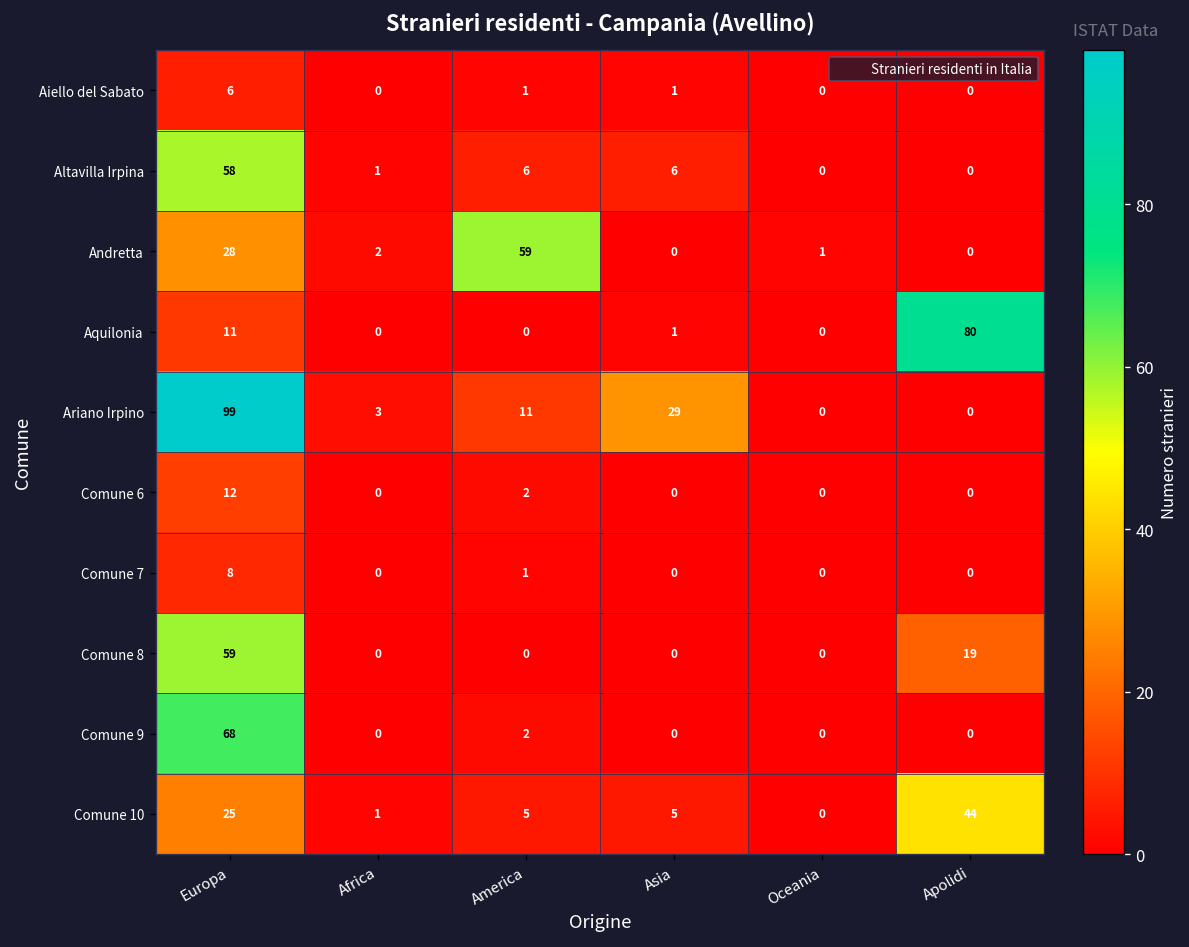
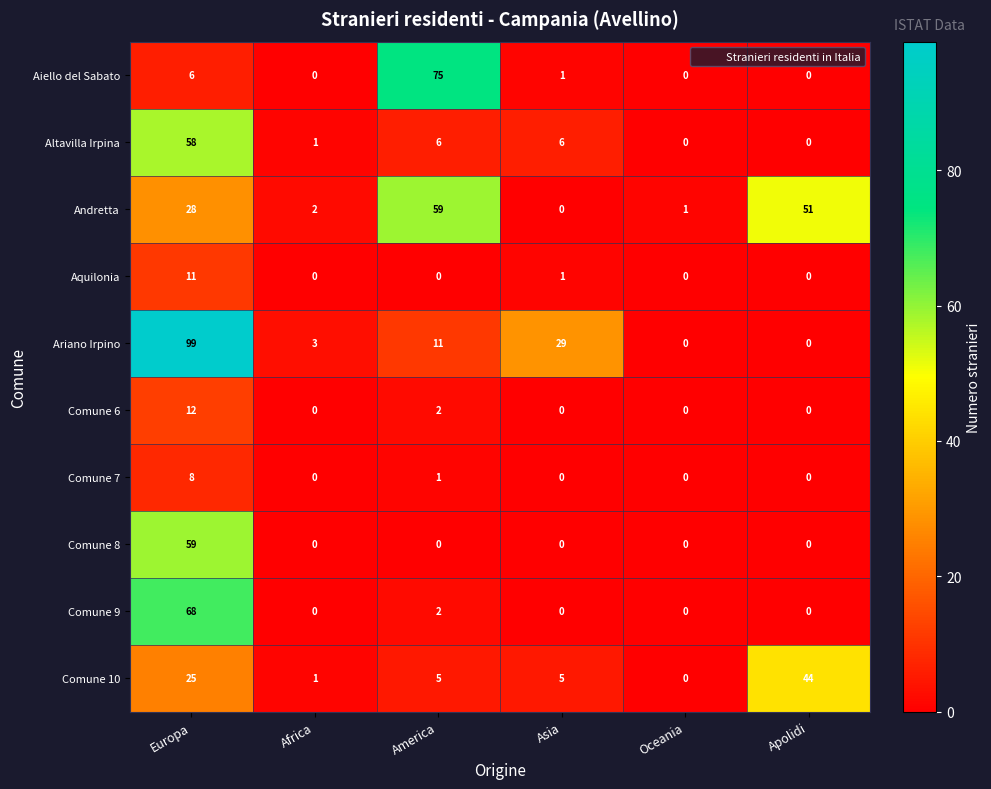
  {
    "Aiello del Sabato": {
      "Europa": 6,
      "Africa": 0,
-     "America": 1,
+     "America": 75,
      "Asia": 1,
      "Oceania": 0,
      "Apolidi": 0
    },
    "Altavilla Irpina": {
      "Europa": 58,
      "Africa": 1,
      "America": 6,
      "Asia": 6,
      "Oceania": 0,
      "Apolidi": 0
    },
    "Andretta": {
      "Europa": 28,
      "Africa": 2,
      "America": 59,
      "Asia": 0,
      "Oceania": 1,
-     "Apolidi": 0
+     "Apolidi": 51
    },
    "Aquilonia": {
      "Europa": 11,
      "Africa": 0,
      "America": 0,
      "Asia": 1,
      "Oceania": 0,
-     "Apolidi": 80
+     "Apolidi": 0
    },
    "Ariano Irpino": {
      "Europa": 99,
      "Africa": 3,
      "America": 11,
      "Asia": 29,
      "Oceania": 0,
      "Apolidi": 0
    },
    "Comune 6": {
      "Europa": 12,
      "Africa": 0,
      "America": 2,
      "Asia": 0,
      "Oceania": 0,
      "Apolidi": 0
    },
    "Comune 7": {
      "Europa": 8,
      "Africa": 0,
      "America": 1,
      "Asia": 0,
      "Oceania": 0,
      "Apolidi": 0
    },
    "Comune 8": {
      "Europa": 59,
      "Africa": 0,
      "America": 0,
      "Asia": 0,
      "Oceania": 0,
-     "Apolidi": 19
+     "Apolidi": 0
    },
    "Comune 9": {
      "Europa": 68,
      "Africa": 0,
      "America": 2,
      "Asia": 0,
      "Oceania": 0,
      "Apolidi": 0
    },
    "Comune 10": {
      "Europa": 25,
      "Africa": 1,
      "America": 5,
      "Asia": 5,
      "Oceania": 0,
      "Apolidi": 44
    }
  }
